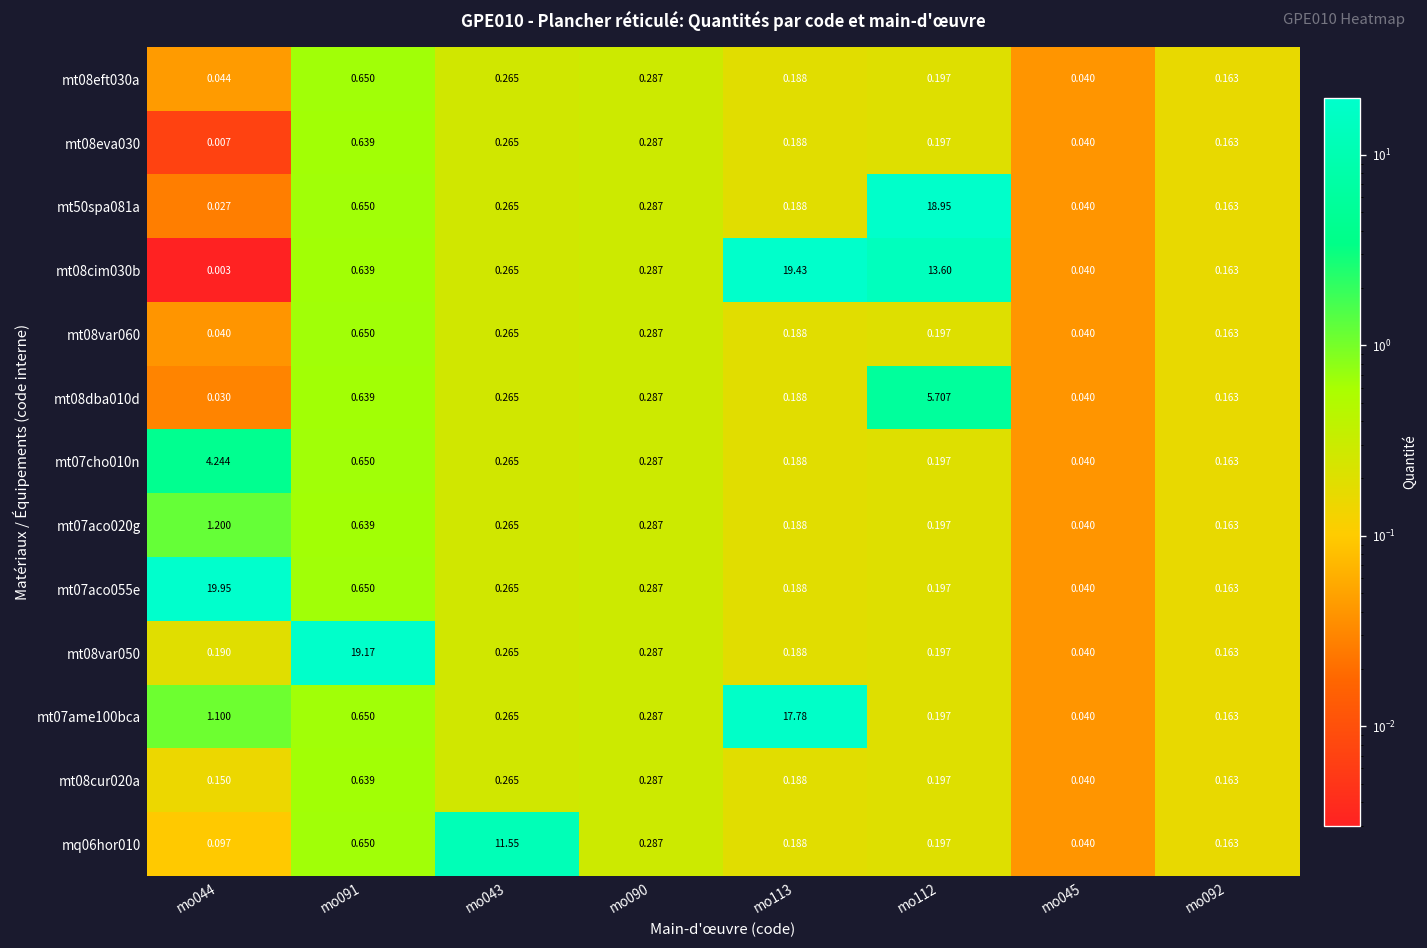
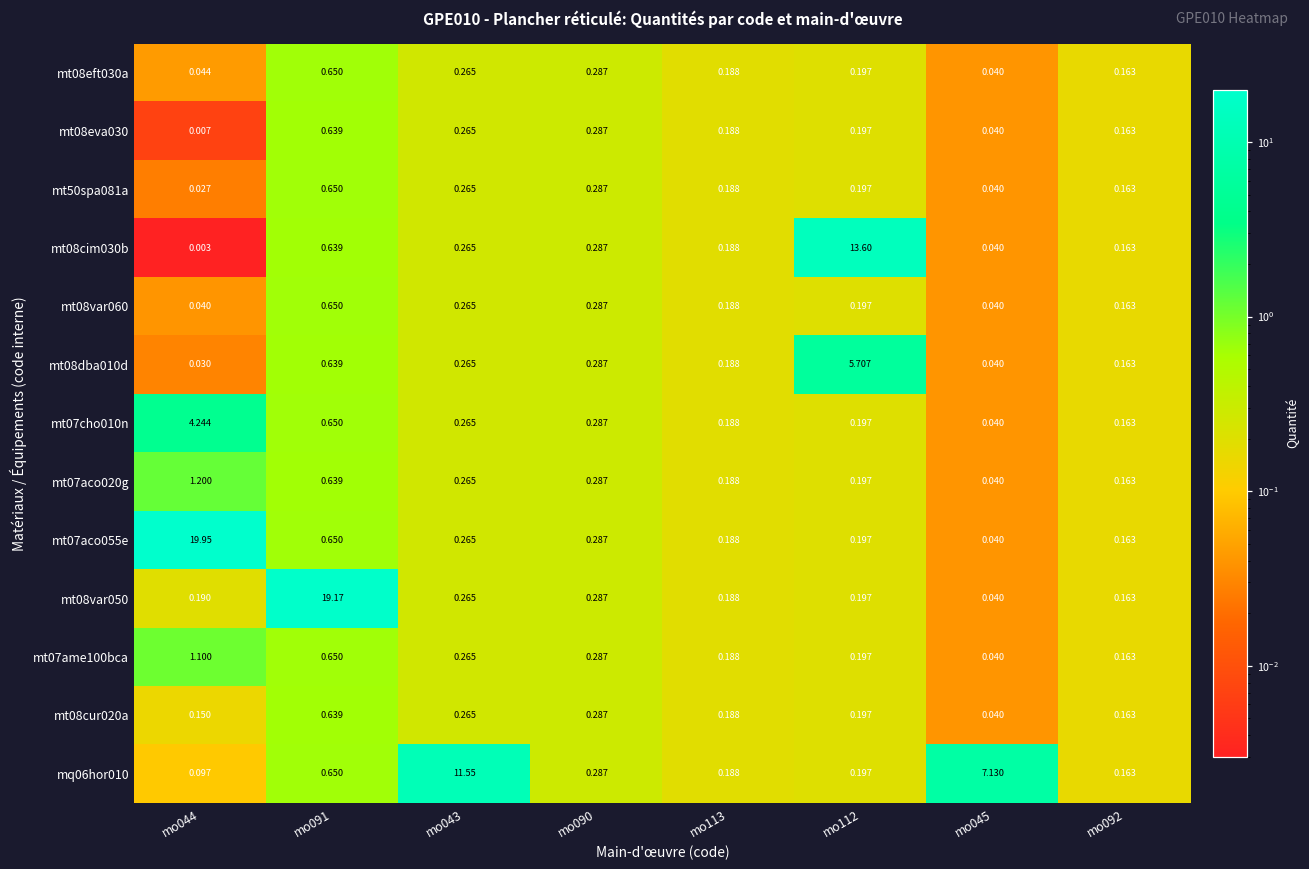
  {
    "mt08eft030a": {
      "mo044": 0.044,
      "mo091": 0.650,
      "mo043": 0.265,
      "mo090": 0.287,
      "mo113": 0.188,
      "mo112": 0.197,
      "mo045": 0.040,
      "mo092": 0.163
    },
    "mt08eva030": {
      "mo044": 0.007,
      "mo091": 0.639,
      "mo043": 0.265,
      "mo090": 0.287,
      "mo113": 0.188,
      "mo112": 0.197,
      "mo045": 0.040,
      "mo092": 0.163
    },
    "mt50spa081a": {
      "mo044": 0.027,
      "mo091": 0.650,
      "mo043": 0.265,
      "mo090": 0.287,
      "mo113": 0.188,
-     "mo112": 18.95,
+     "mo112": 0.197,
      "mo045": 0.040,
      "mo092": 0.163
    },
    "mt08cim030b": {
      "mo044": 0.003,
      "mo091": 0.639,
      "mo043": 0.265,
      "mo090": 0.287,
-     "mo113": 19.43,
+     "mo113": 0.188,
      "mo112": 13.60,
      "mo045": 0.040,
      "mo092": 0.163
    },
    "mt08var060": {
      "mo044": 0.040,
      "mo091": 0.650,
      "mo043": 0.265,
      "mo090": 0.287,
      "mo113": 0.188,
      "mo112": 0.197,
      "mo045": 0.040,
      "mo092": 0.163
    },
    "mt08dba010d": {
      "mo044": 0.030,
      "mo091": 0.639,
      "mo043": 0.265,
      "mo090": 0.287,
      "mo113": 0.188,
      "mo112": 5.707,
      "mo045": 0.040,
      "mo092": 0.163
    },
    "mt07cho010n": {
      "mo044": 4.244,
      "mo091": 0.650,
      "mo043": 0.265,
      "mo090": 0.287,
      "mo113": 0.188,
      "mo112": 0.197,
      "mo045": 0.040,
      "mo092": 0.163
    },
    "mt07aco020g": {
      "mo044": 1.200,
      "mo091": 0.639,
      "mo043": 0.265,
      "mo090": 0.287,
      "mo113": 0.188,
      "mo112": 0.197,
      "mo045": 0.040,
      "mo092": 0.163
    },
    "mt07aco055e": {
      "mo044": 19.95,
      "mo091": 0.650,
      "mo043": 0.265,
      "mo090": 0.287,
      "mo113": 0.188,
      "mo112": 0.197,
      "mo045": 0.040,
      "mo092": 0.163
    },
    "mt08var050": {
      "mo044": 0.190,
      "mo091": 19.17,
      "mo043": 0.265,
      "mo090": 0.287,
      "mo113": 0.188,
      "mo112": 0.197,
      "mo045": 0.040,
      "mo092": 0.163
    },
    "mt07ame100bca": {
      "mo044": 1.100,
      "mo091": 0.650,
      "mo043": 0.265,
      "mo090": 0.287,
-     "mo113": 17.78,
+     "mo113": 0.188,
      "mo112": 0.197,
      "mo045": 0.040,
      "mo092": 0.163
    },
    "mt08cur020a": {
      "mo044": 0.150,
      "mo091": 0.639,
      "mo043": 0.265,
      "mo090": 0.287,
      "mo113": 0.188,
      "mo112": 0.197,
      "mo045": 0.040,
      "mo092": 0.163
    },
    "mq06hor010": {
      "mo044": 0.097,
      "mo091": 0.650,
      "mo043": 11.55,
      "mo090": 0.287,
      "mo113": 0.188,
      "mo112": 0.197,
-     "mo045": 0.040,
+     "mo045": 7.130,
      "mo092": 0.163
    }
  }
